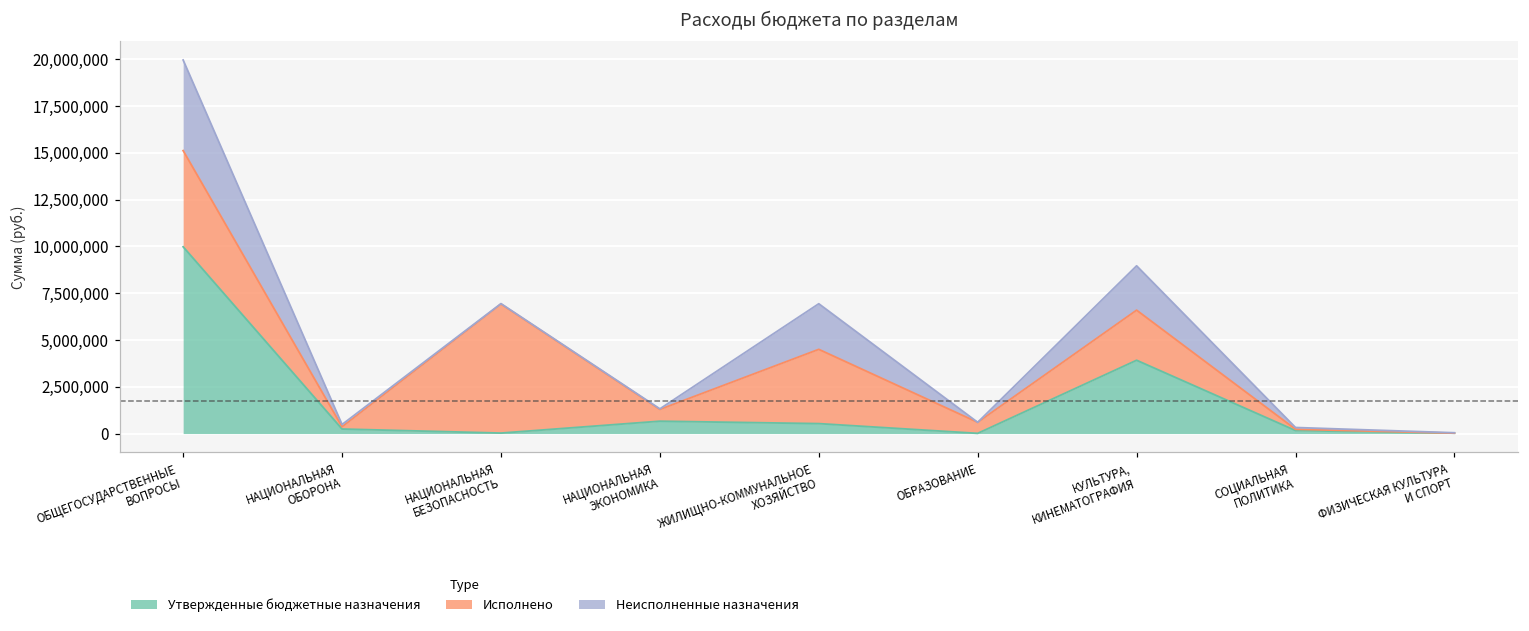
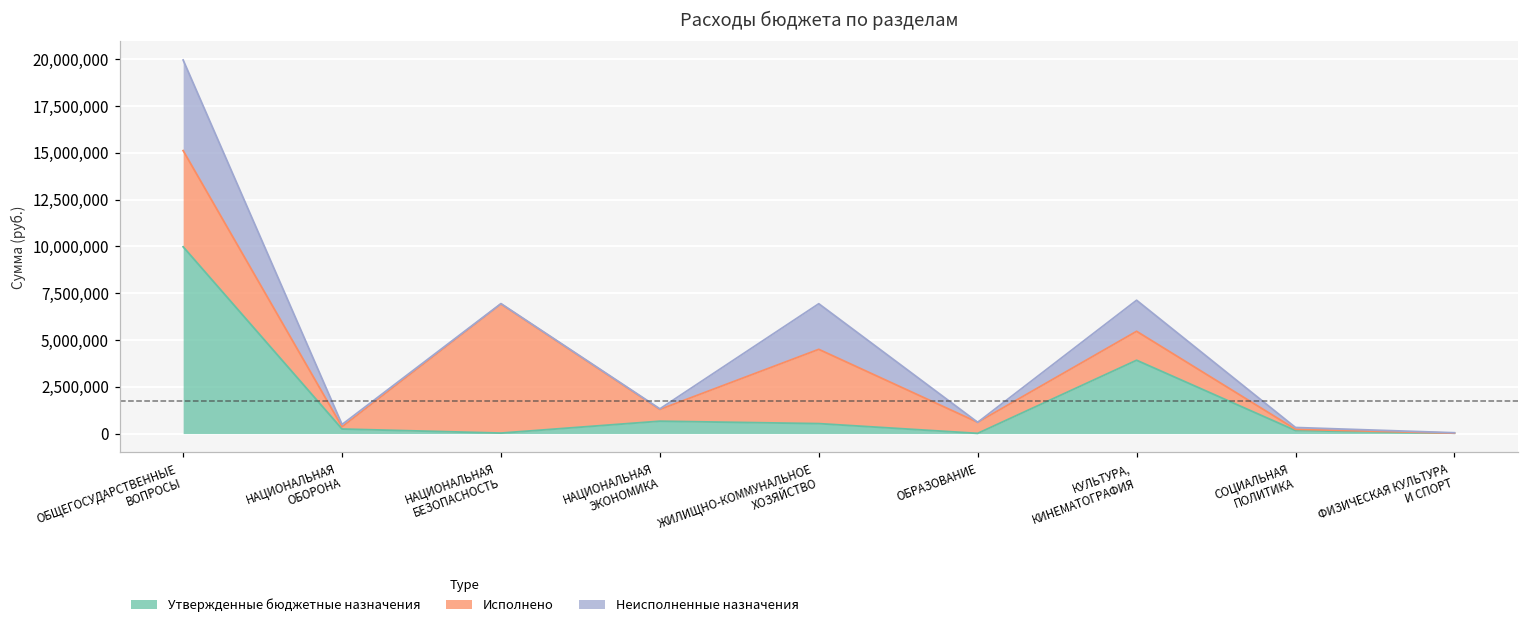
  {
    "Утвержденные бюджетные назначения": {
      "ОБЩЕГОСУДАРСТВЕННЫЕ ВОПРОСЫ": "10,000,000",
      "НАЦИОНАЛЬНАЯ БЕЗОПАСНОСТЬ": "0",
      "НАЦИОНАЛЬНАЯ ЭКОНОМИКА": "700,000",
      "ЖИЛИЩНО-КОММУНАЛЬНОЕ ХОЗЯЙСТВО": "500,000",
      "ОБРАЗОВАНИЕ": "0",
      "КУЛЬТУРА, КИНЕМАТОГРАФИЯ": "3,900,000"
    },
    "Исполнено": {
      "ОБЩЕГОСУДАРСТВЕННЫЕ ВОПРОСЫ": "5,100,000",
      "ЖИЛИЩНО-КОММУНАЛЬНОЕ ХОЗЯЙСТВО": "4,000,000",
-     "КУЛЬТУРА, КИНЕМАТОГРАФИЯ": "2,700,000"
+     "КУЛЬТУРА, КИНЕМАТОГРАФИЯ": "1,500,000"
    },
    "Неисполненные назначения": {
      "ОБЩЕГОСУДАРСТВЕННЫЕ ВОПРОСЫ": "4,800,000",
      "ЖИЛИЩНО-КОММУНАЛЬНОЕ ХОЗЯЙСТВО": "2,400,000",
-     "КУЛЬТУРА, КИНЕМАТОГРАФИЯ": "2,400,000"
+     "КУЛЬТУРА, КИНЕМАТОГРАФИЯ": "1,700,000"
    }
  }
